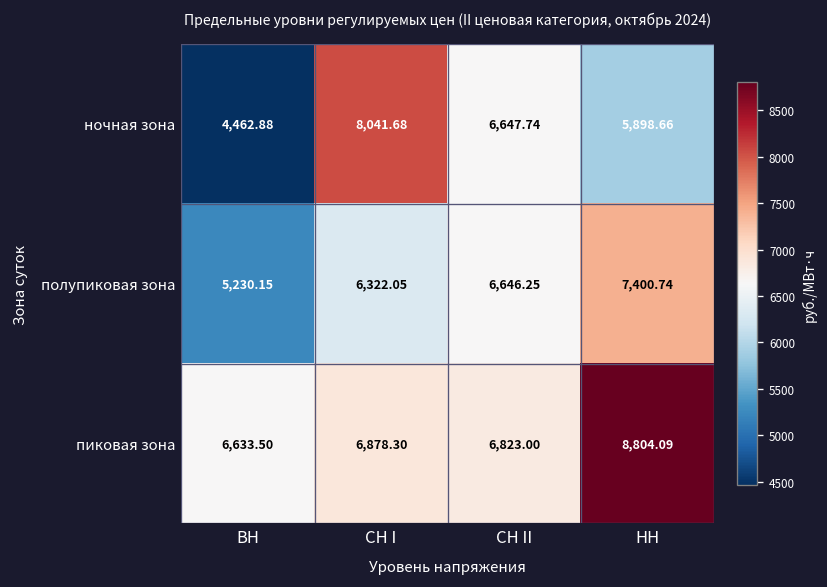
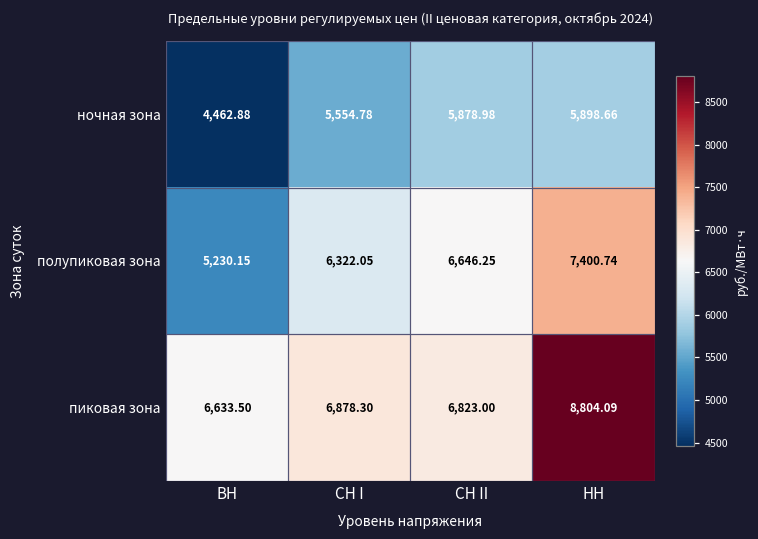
  {
    "ночная зона": {
      "ВН": "4,462.88",
-     "СН I": "8,041.68",
-     "СН II": "6,647.74",
+     "СН I": "5,554.78",
+     "СН II": "5,878.98",
      "НН": "5,898.66"
    },
    "полупиковая зона": {
      "ВН": "5,230.15",
      "СН I": "6,322.05",
      "СН II": "6,646.25",
      "НН": "7,400.74"
    },
    "пиковая зона": {
      "ВН": "6,633.50",
      "СН I": "6,878.30",
      "СН II": "6,823.00",
      "НН": "8,804.09"
    }
  }
